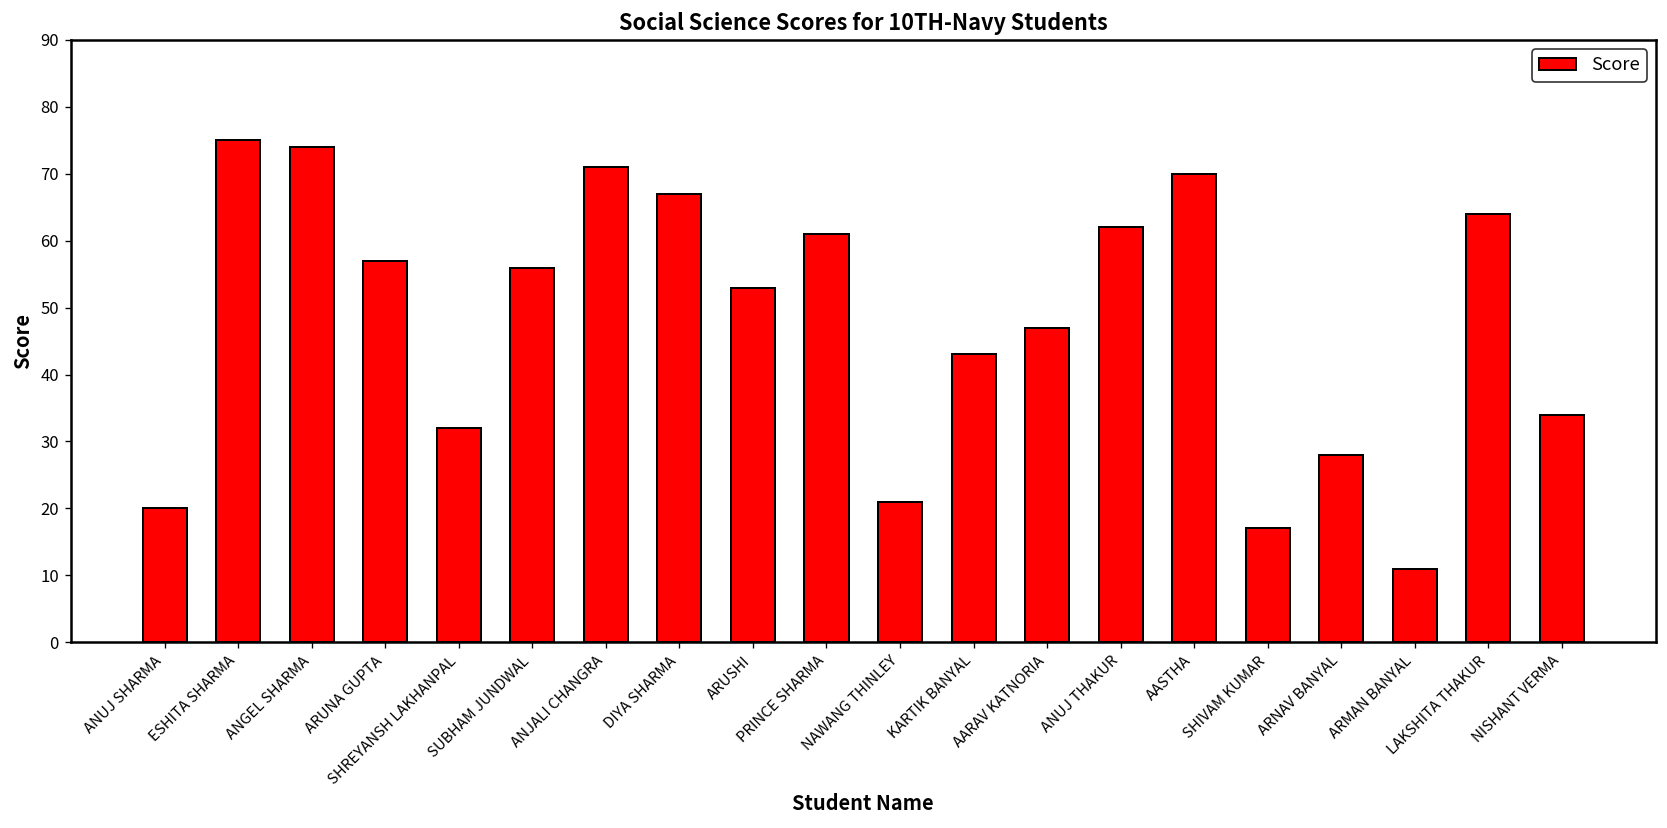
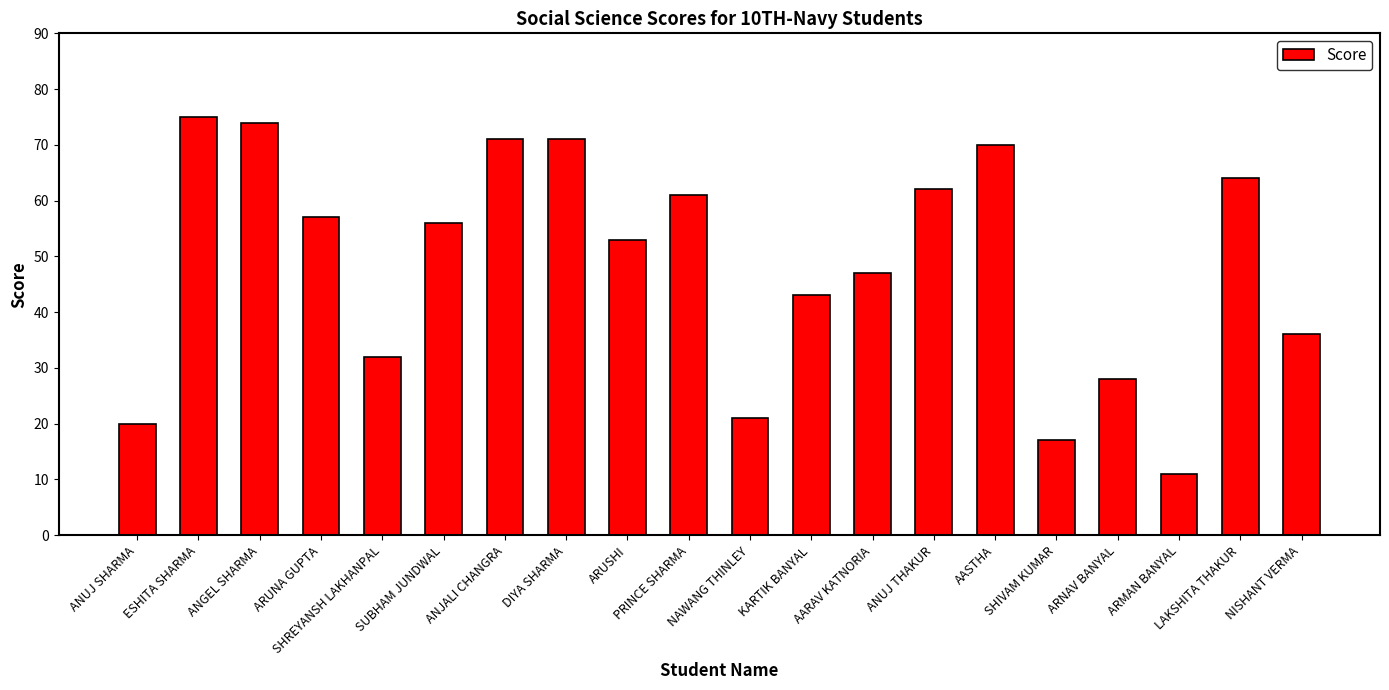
  {
    "ANUJ SHARMA": 20,
    "ESHITA SHARMA": 75,
    "ANGEL SHARMA": 74,
    "ARUNA GUPTA": 57,
    "SHREYANSH LAKHANPAL": 32,
    "SUBHAM JUNDWAL": 56,
    "ANJALI CHANGRA": 71,
-   "DIYA SHARMA": 67,
+   "DIYA SHARMA": 71,
    "ARUSHI": 53,
    "PRINCE SHARMA": 61,
    "NAWANG THINLEY": 21,
    "KARTIK BANYAL": 43,
    "AARAV KATNORIA": 47,
    "ANUJ THAKUR": 62,
    "AASTHA": 70,
    "SHIVAM KUMAR": 17,
    "ARNAV BANYAL": 28,
    "ARMAN BANYAL": 11,
    "LAKSHITA THAKUR": 64,
-   "NISHANT VERMA": 34
+   "NISHANT VERMA": 36
  }
